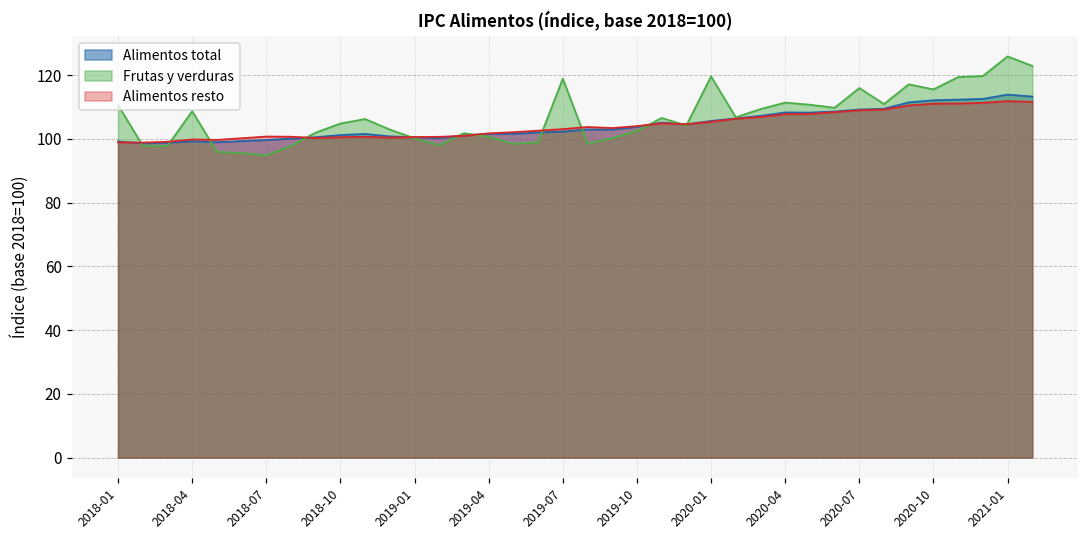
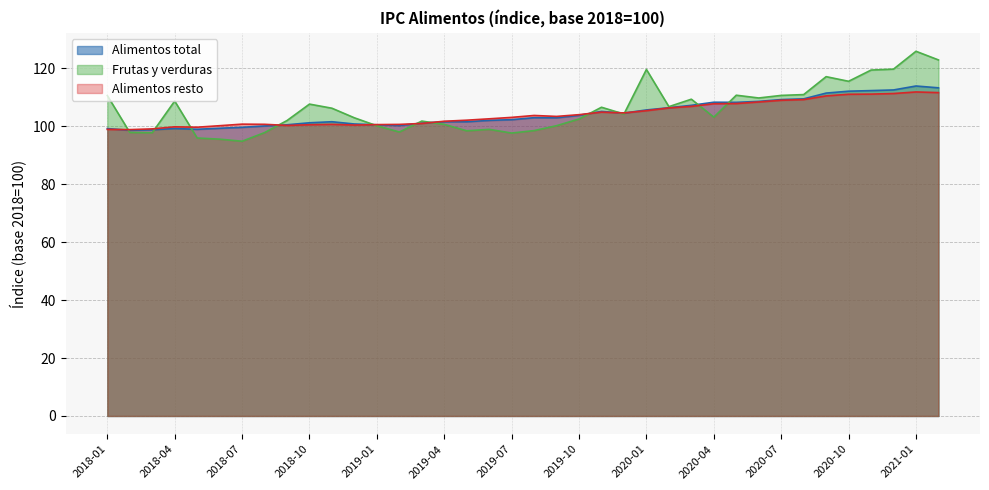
  {
    "Alimentos total": {
      "2018-07": 100,
      "2020-10": 112,
      "2021-01": 114
    },
    "Frutas y verduras": {
      "2018-04": 109,
      "2018-07": 95,
-     "2018-10": 105,
+     "2018-10": 108,
      "2019-04": 101,
-     "2019-07": 119,
+     "2019-07": 98,
      "2019-10": 103,
      "2020-01": 120,
-     "2020-04": 111,
-     "2020-07": 116,
+     "2020-04": 103,
+     "2020-07": 111,
      "2020-10": 116,
      "2021-01": 126
    },
    "Alimentos resto": {
      "2018-07": 101,
      "2020-10": 111,
      "2021-01": 112
    }
  }
